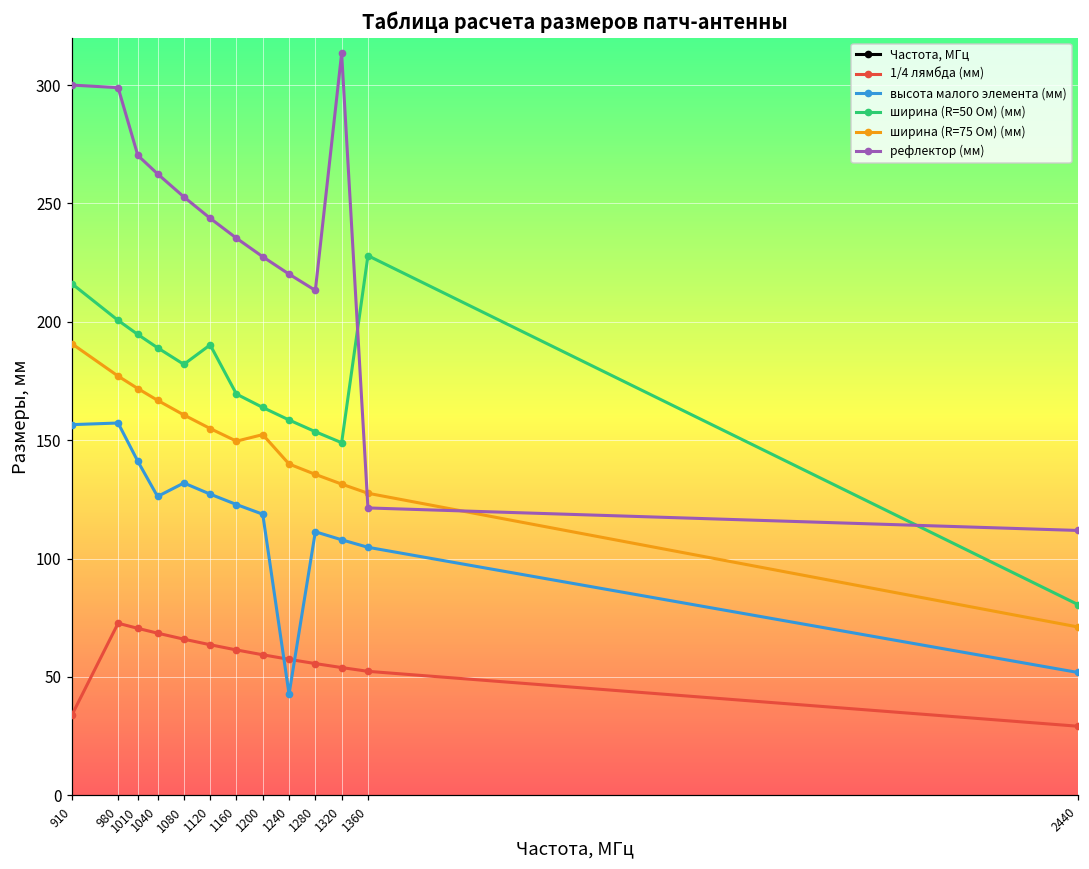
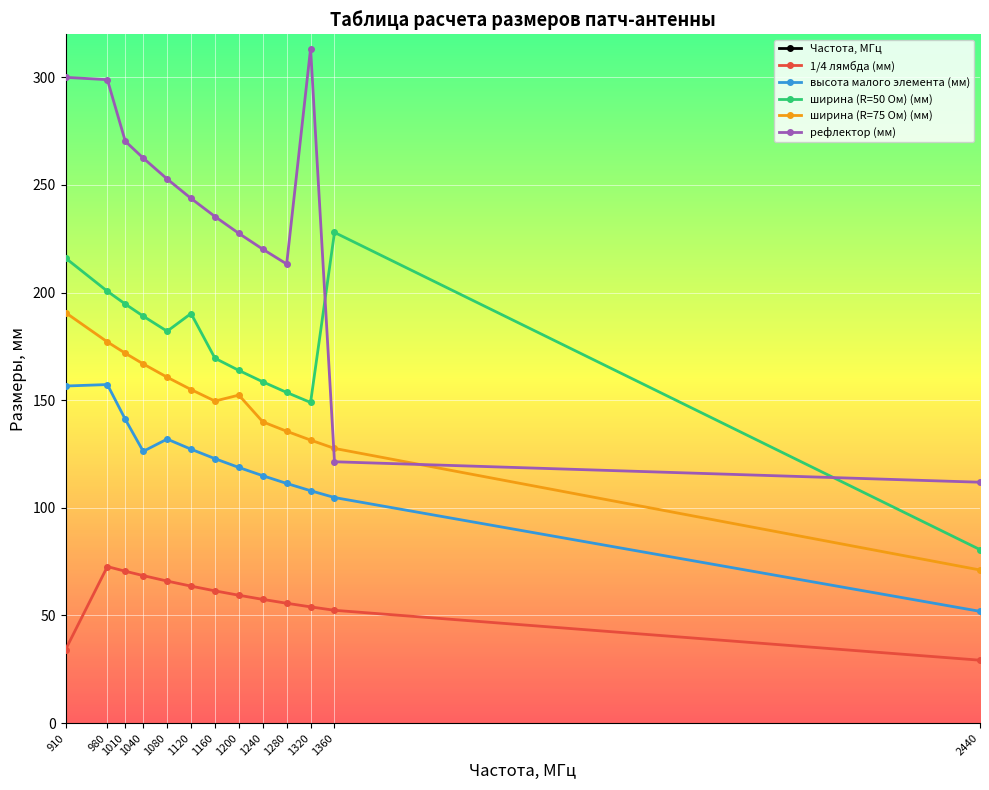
  {
    "1/4 лямбда (мм)": {
      "910": 34,
      "980": 73,
      "1010": 71,
      "1040": 69,
      "1080": 66,
      "1120": 64,
      "1160": 61,
      "1200": 59,
      "1240": 57,
      "1280": 56,
      "1320": 54,
      "1360": 52,
      "2440": 29
    },
    "высота малого элемента (мм)": {
      "910": 157,
      "980": 157,
      "1010": 141,
      "1040": 126,
      "1080": 132,
      "1120": 127,
      "1160": 123,
      "1200": 119,
-     "1240": 43,
+     "1240": 115,
      "1280": 111,
      "1320": 108,
      "1360": 105,
      "2440": 52
    },
    "ширина (R=50 Ом) (мм)": {
      "910": 216,
      "980": 201,
      "1010": 195,
      "1040": 189,
      "1080": 182,
      "1120": 190,
      "1160": 169,
      "1200": 164,
      "1240": 159,
      "1280": 154,
      "1320": 149,
      "1360": 228,
      "2440": 81
    },
    "ширина (R=75 Ом) (мм)": {
      "910": 191,
      "980": 177,
      "1010": 172,
      "1040": 167,
      "1080": 161,
      "1120": 155,
      "1160": 150,
      "1200": 152,
      "1240": 140,
      "1280": 136,
      "1320": 131,
      "1360": 128,
      "2440": 71
    },
    "рефлектор (мм)": {
      "910": 300,
      "980": 299,
      "1010": 270,
      "1040": 263,
      "1080": 253,
      "1120": 244,
      "1160": 235,
      "1200": 228,
      "1240": 220,
      "1280": 213,
      "1320": 313,
      "1360": 121,
      "2440": 112
    }
  }
